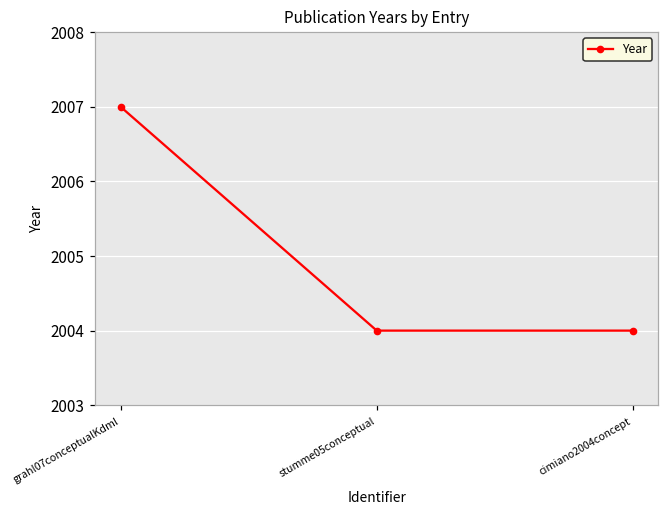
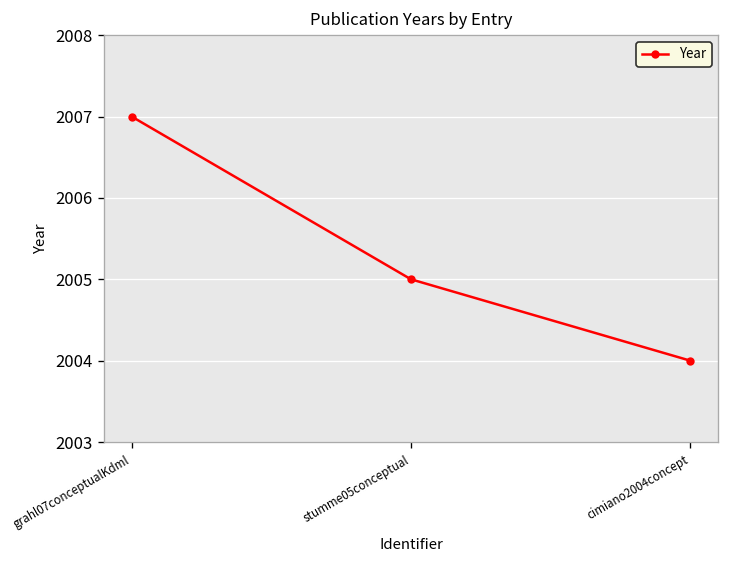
  {
    "grahl07conceptualKdml": 2007,
-   "stumme05conceptual": 2004,
+   "stumme05conceptual": 2005,
    "cimiano2004concept": 2004
  }
